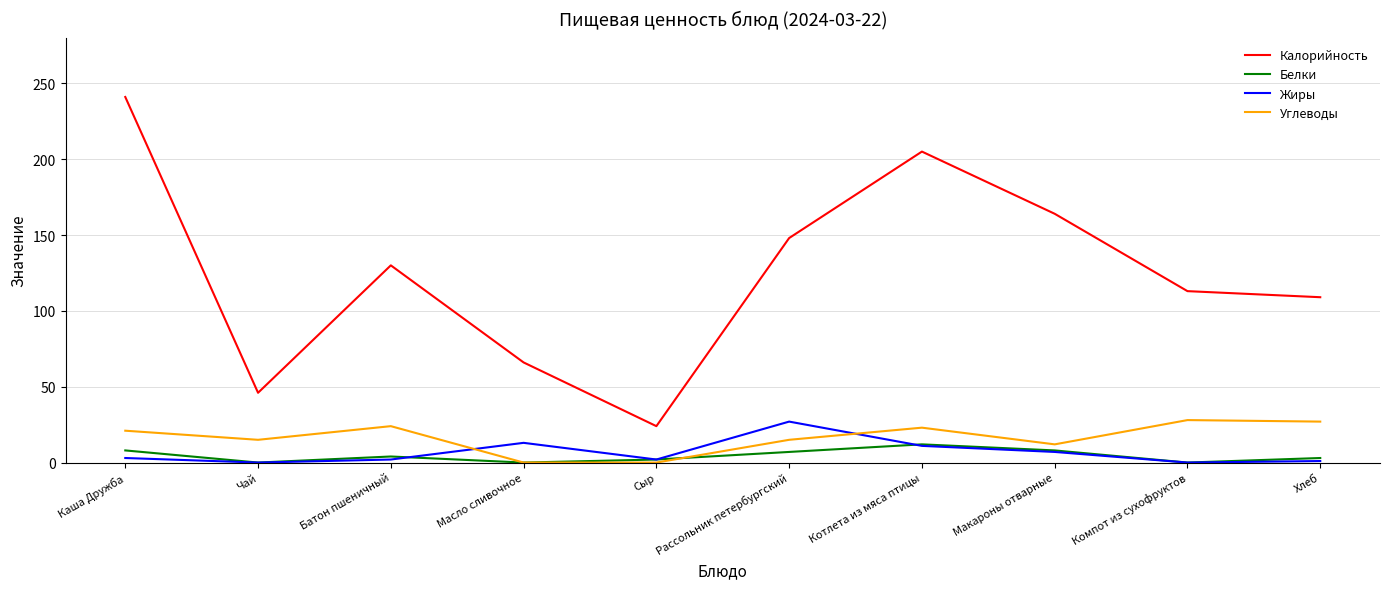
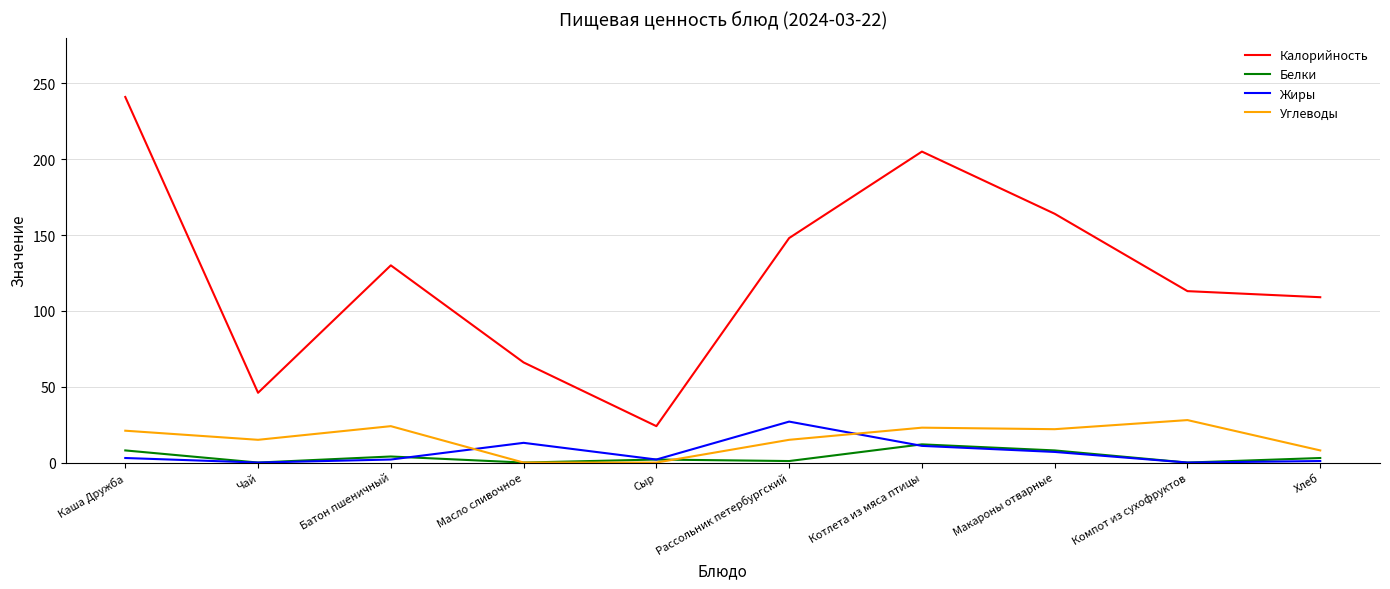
  {
    "Калорийность": {
      "Каша Дружба": 241,
      "Чай": 46,
      "Батон пшеничный": 130,
      "Масло сливочное": 66,
      "Сыр": 24,
      "Рассольник петербургский": 148,
      "Котлета из мяса птицы": 205,
      "Макароны отварные": 164,
      "Компот из сухофруктов": 113,
      "Хлеб": 109
    },
    "Белки": {
      "Каша Дружба": 8,
      "Батон пшеничный": 4,
-     "Рассольник петербургский": 7,
+     "Рассольник петербургский": 1,
      "Хлеб": 3
    },
    "Жиры": {
      "Каша Дружба": 3,
      "Батон пшеничный": 2,
      "Масло сливочное": 13,
      "Рассольник петербургский": 27,
      "Хлеб": 1
    },
    "Углеводы": {
      "Каша Дружба": 21,
      "Чай": 15,
      "Батон пшеничный": 24,
      "Сыр": 0,
      "Рассольник петербургский": 15,
      "Котлета из мяса птицы": 23,
-     "Макароны отварные": 12,
+     "Макароны отварные": 22,
      "Компот из сухофруктов": 28,
-     "Хлеб": 27
+     "Хлеб": 8
    }
  }
